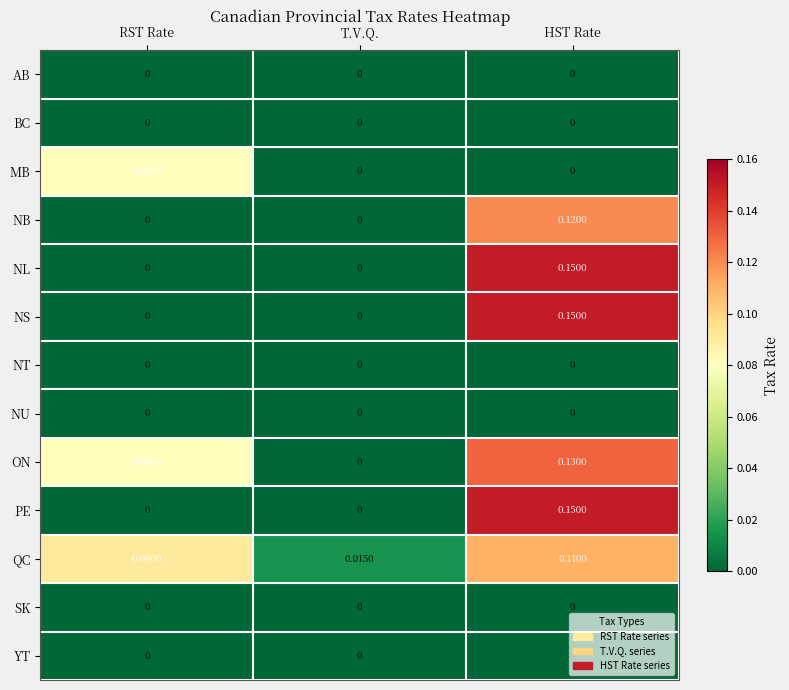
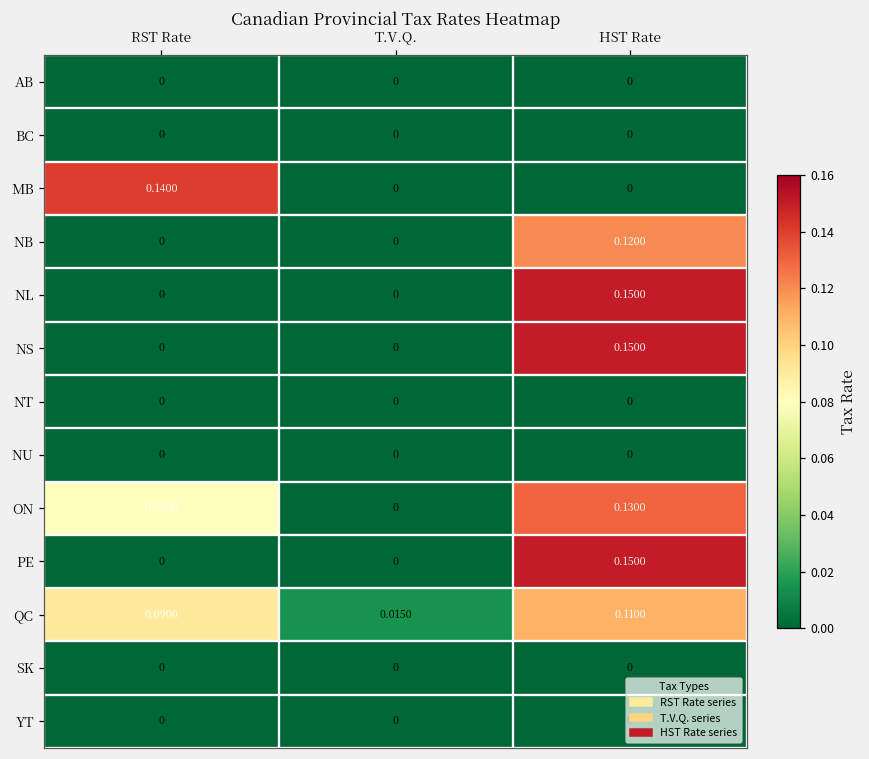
  {
    "AB": {
      "RST Rate": 0,
      "T.V.Q.": 0,
      "HST Rate": 0
    },
    "BC": {
      "RST Rate": 0,
      "T.V.Q.": 0,
      "HST Rate": 0
    },
    "MB": {
-     "RST Rate": 0.0800,
+     "RST Rate": 0.1400,
      "T.V.Q.": 0,
      "HST Rate": 0
    },
    "NB": {
      "RST Rate": 0,
      "T.V.Q.": 0,
      "HST Rate": 0.1200
    },
    "NL": {
      "RST Rate": 0,
      "T.V.Q.": 0,
      "HST Rate": 0.1500
    },
    "NS": {
      "RST Rate": 0,
      "T.V.Q.": 0,
      "HST Rate": 0.1500
    },
    "NT": {
      "RST Rate": 0,
      "T.V.Q.": 0,
      "HST Rate": 0
    },
    "NU": {
      "RST Rate": 0,
      "T.V.Q.": 0,
      "HST Rate": 0
    },
    "ON": {
      "RST Rate": 0.0800,
      "T.V.Q.": 0,
      "HST Rate": 0.1300
    },
    "PE": {
      "RST Rate": 0,
      "T.V.Q.": 0,
      "HST Rate": 0.1500
    },
    "QC": {
      "RST Rate": 0.0900,
      "T.V.Q.": 0.0150,
      "HST Rate": 0.1100
    },
    "SK": {
      "RST Rate": 0,
      "T.V.Q.": 0,
      "HST Rate": 0
    },
    "YT": {
      "RST Rate": 0,
      "T.V.Q.": 0
    }
  }
